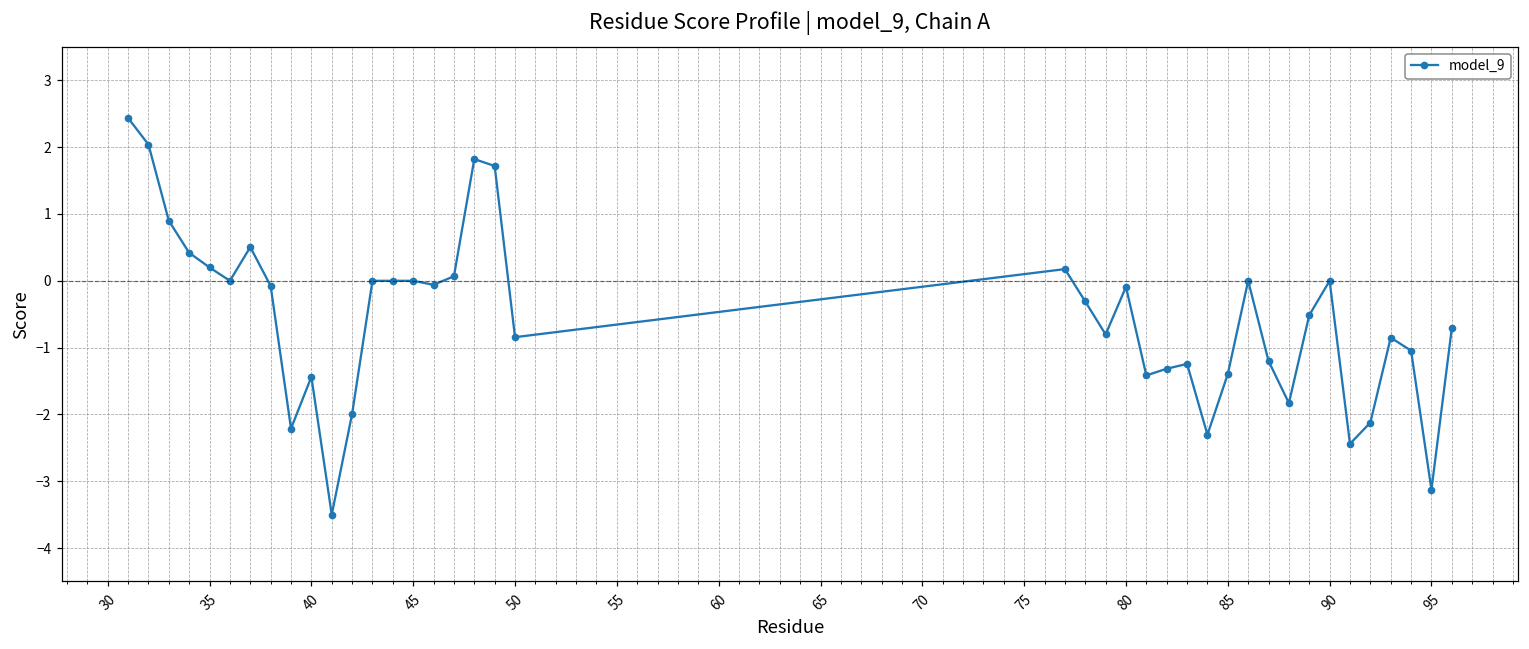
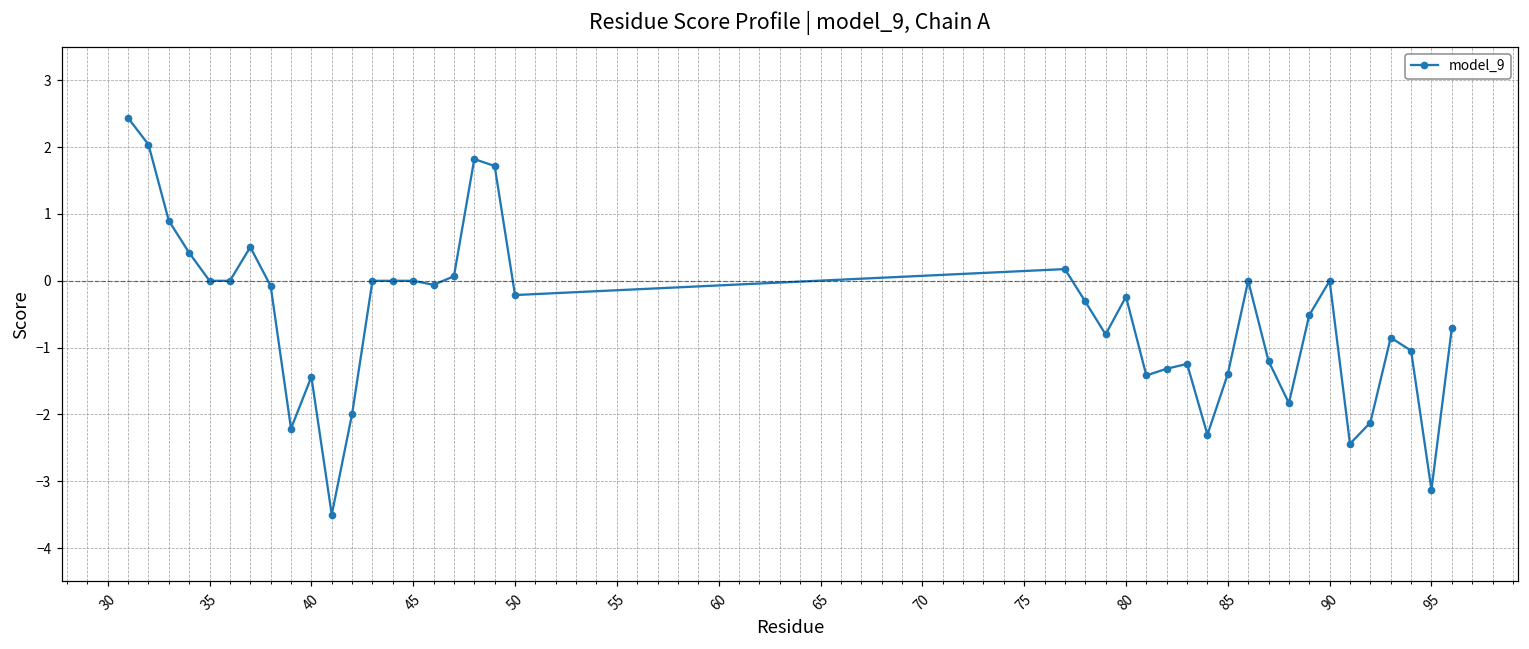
  {
-   "35": 0.2,
+   "35": 0.0,
    "40": -1.4,
    "45": 0.0,
-   "50": -0.8,
-   "80": -0.1,
+   "50": -0.2,
+   "80": -0.2,
    "85": -1.4,
    "90": 0.0,
    "95": -3.1
  }
